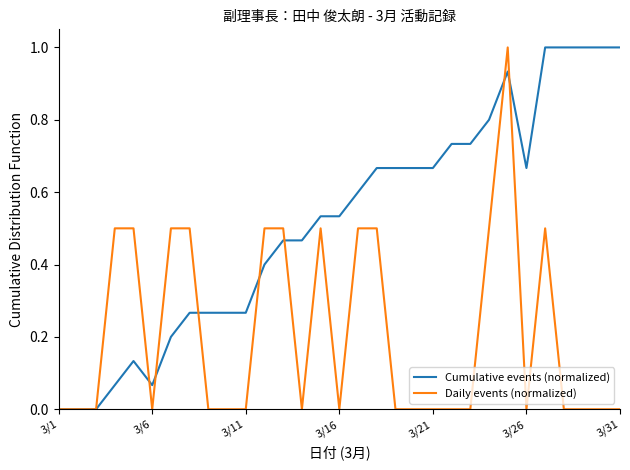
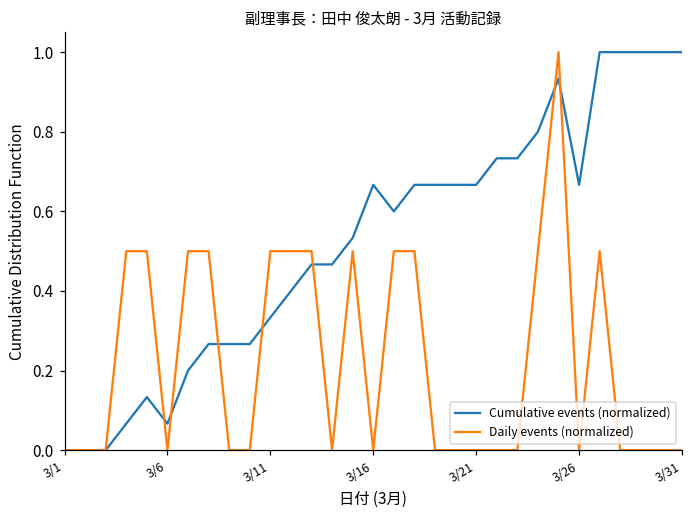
  {
    "Cumulative events (normalized)": {
      "3/6": 0.07,
-     "3/11": 0.27,
-     "3/16": 0.53,
+     "3/11": 0.33,
+     "3/16": 0.67,
      "3/21": 0.67,
      "3/26": 0.67,
      "3/31": 1.00
    },
    "Daily events (normalized)": {
      "3/6": 0.00,
-     "3/11": 0.00,
+     "3/11": 0.50,
      "3/16": 0.00,
      "3/21": 0.00,
      "3/26": 0.00,
      "3/31": 0.00
    }
  }
